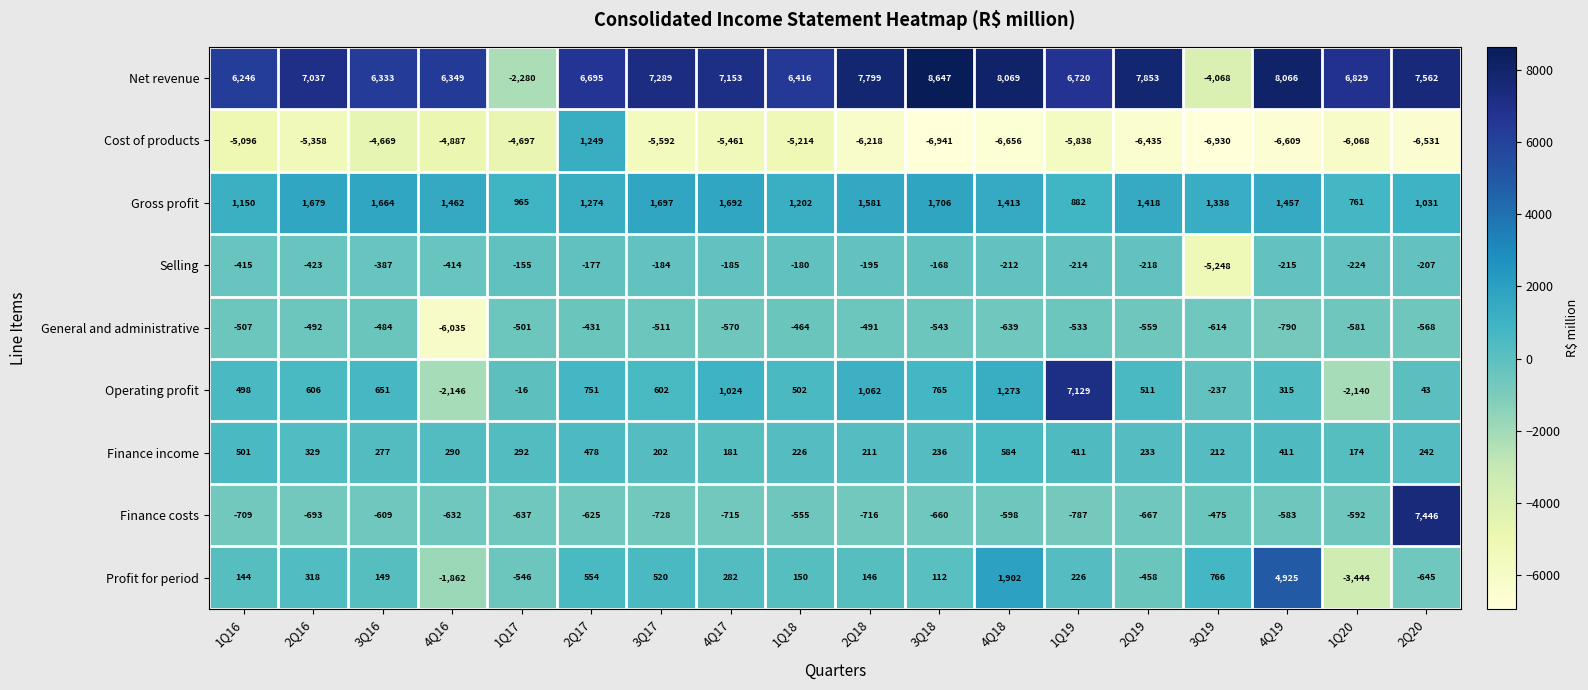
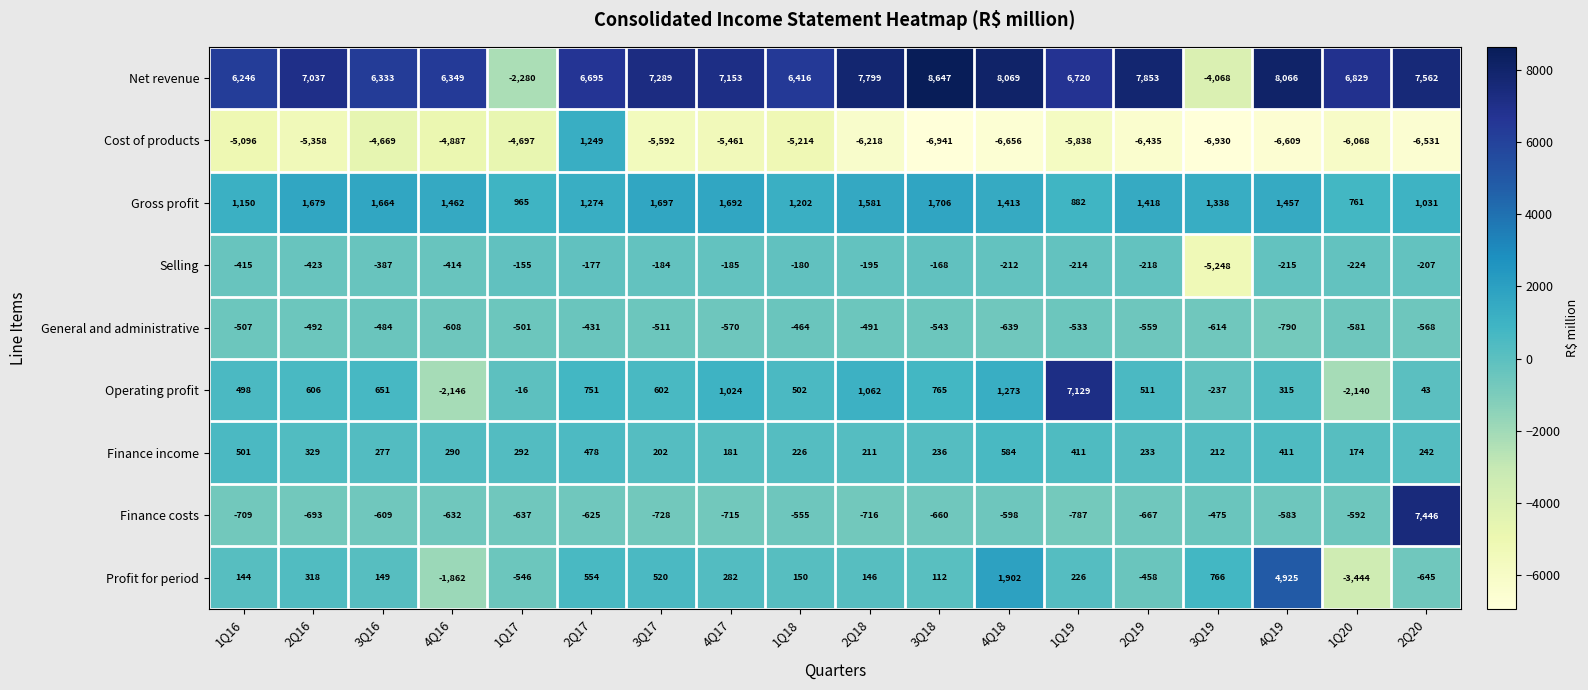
  {
    "Net revenue": {
      "1Q16": "6,246",
      "2Q16": "7,037",
      "3Q16": "6,333",
      "4Q16": "6,349",
      "1Q17": "-2,280",
      "2Q17": "6,695",
      "3Q17": "7,289",
      "4Q17": "7,153",
      "1Q18": "6,416",
      "2Q18": "7,799",
      "3Q18": "8,647",
      "4Q18": "8,069",
      "1Q19": "6,720",
      "2Q19": "7,853",
      "3Q19": "-4,068",
      "4Q19": "8,066",
      "1Q20": "6,829",
      "2Q20": "7,562"
    },
    "Cost of products": {
      "1Q16": "-5,096",
      "2Q16": "-5,358",
      "3Q16": "-4,669",
      "4Q16": "-4,887",
      "1Q17": "-4,697",
      "2Q17": "1,249",
      "3Q17": "-5,592",
      "4Q17": "-5,461",
      "1Q18": "-5,214",
      "2Q18": "-6,218",
      "3Q18": "-6,941",
      "4Q18": "-6,656",
      "1Q19": "-5,838",
      "2Q19": "-6,435",
      "3Q19": "-6,930",
      "4Q19": "-6,609",
      "1Q20": "-6,068",
      "2Q20": "-6,531"
    },
    "Gross profit": {
      "1Q16": "1,150",
      "2Q16": "1,679",
      "3Q16": "1,664",
      "4Q16": "1,462",
      "1Q17": "965",
      "2Q17": "1,274",
      "3Q17": "1,697",
      "4Q17": "1,692",
      "1Q18": "1,202",
      "2Q18": "1,581",
      "3Q18": "1,706",
      "4Q18": "1,413",
      "1Q19": "882",
      "2Q19": "1,418",
      "3Q19": "1,338",
      "4Q19": "1,457",
      "1Q20": "761",
      "2Q20": "1,031"
    },
    "Selling": {
      "1Q16": "-415",
      "2Q16": "-423",
      "3Q16": "-387",
      "4Q16": "-414",
      "1Q17": "-155",
      "2Q17": "-177",
      "3Q17": "-184",
      "4Q17": "-185",
      "1Q18": "-180",
      "2Q18": "-195",
      "3Q18": "-168",
      "4Q18": "-212",
      "1Q19": "-214",
      "2Q19": "-218",
      "3Q19": "-5,248",
      "4Q19": "-215",
      "1Q20": "-224",
      "2Q20": "-207"
    },
    "General and administrative": {
      "1Q16": "-507",
      "2Q16": "-492",
      "3Q16": "-484",
-     "4Q16": "-6,035",
+     "4Q16": "-608",
      "1Q17": "-501",
      "2Q17": "-431",
      "3Q17": "-511",
      "4Q17": "-570",
      "1Q18": "-464",
      "2Q18": "-491",
      "3Q18": "-543",
      "4Q18": "-639",
      "1Q19": "-533",
      "2Q19": "-559",
      "3Q19": "-614",
      "4Q19": "-790",
      "1Q20": "-581",
      "2Q20": "-568"
    },
    "Operating profit": {
      "1Q16": "498",
      "2Q16": "606",
      "3Q16": "651",
      "4Q16": "-2,146",
      "1Q17": "-16",
      "2Q17": "751",
      "3Q17": "602",
      "4Q17": "1,024",
      "1Q18": "502",
      "2Q18": "1,062",
      "3Q18": "765",
      "4Q18": "1,273",
      "1Q19": "7,129",
      "2Q19": "511",
      "3Q19": "-237",
      "4Q19": "315",
      "1Q20": "-2,140",
      "2Q20": "43"
    },
    "Finance income": {
      "1Q16": "501",
      "2Q16": "329",
      "3Q16": "277",
      "4Q16": "290",
      "1Q17": "292",
      "2Q17": "478",
      "3Q17": "202",
      "4Q17": "181",
      "1Q18": "226",
      "2Q18": "211",
      "3Q18": "236",
      "4Q18": "584",
      "1Q19": "411",
      "2Q19": "233",
      "3Q19": "212",
      "4Q19": "411",
      "1Q20": "174",
      "2Q20": "242"
    },
    "Finance costs": {
      "1Q16": "-709",
      "2Q16": "-693",
      "3Q16": "-609",
      "4Q16": "-632",
      "1Q17": "-637",
      "2Q17": "-625",
      "3Q17": "-728",
      "4Q17": "-715",
      "1Q18": "-555",
      "2Q18": "-716",
      "3Q18": "-660",
      "4Q18": "-598",
      "1Q19": "-787",
      "2Q19": "-667",
      "3Q19": "-475",
      "4Q19": "-583",
      "1Q20": "-592",
      "2Q20": "7,446"
    },
    "Profit for period": {
      "1Q16": "144",
      "2Q16": "318",
      "3Q16": "149",
      "4Q16": "-1,862",
      "1Q17": "-546",
      "2Q17": "554",
      "3Q17": "520",
      "4Q17": "282",
      "1Q18": "150",
      "2Q18": "146",
      "3Q18": "112",
      "4Q18": "1,902",
      "1Q19": "226",
      "2Q19": "-458",
      "3Q19": "766",
      "4Q19": "4,925",
      "1Q20": "-3,444",
      "2Q20": "-645"
    }
  }
